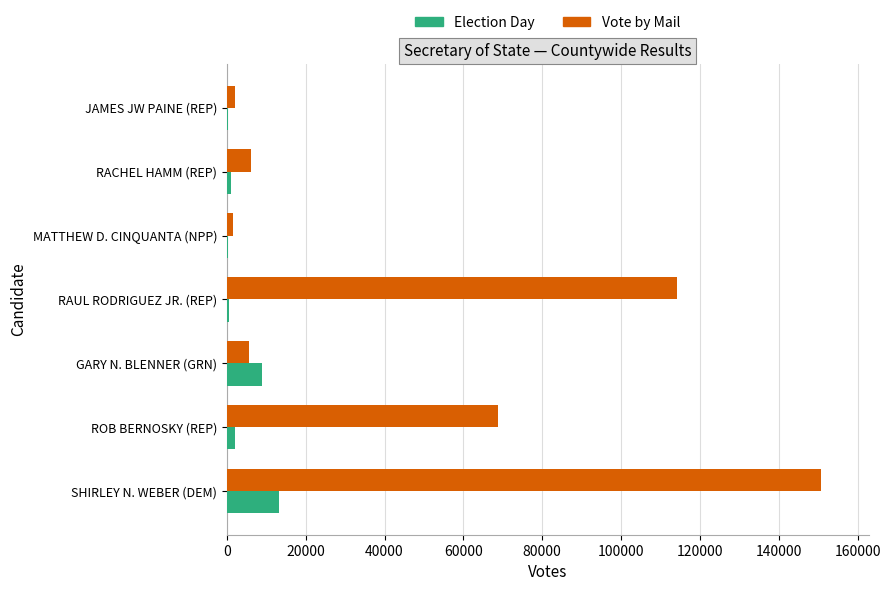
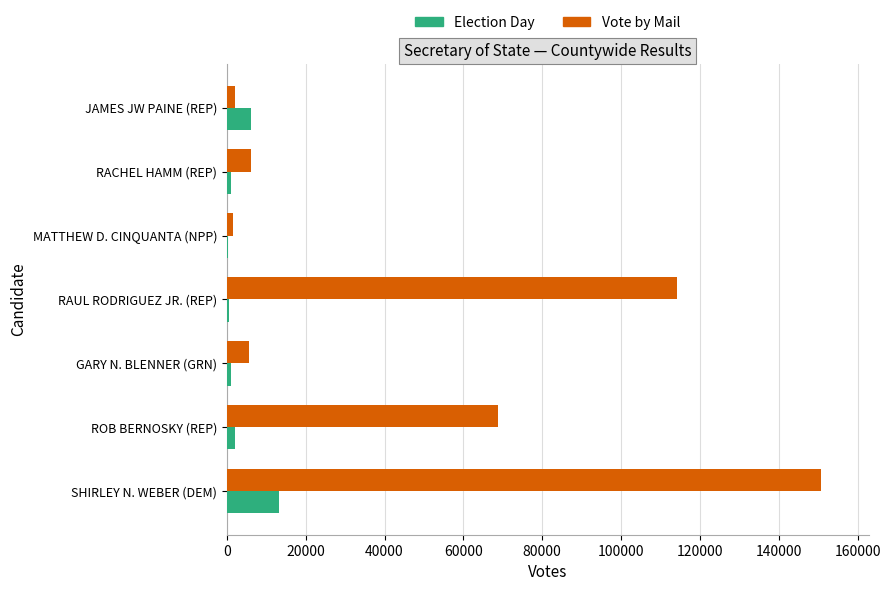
  {
    "Vote by Mail": {
      "JAMES JW PAINE (REP)": 2000,
      "RACHEL HAMM (REP)": 6000,
      "MATTHEW D. CINQUANTA (NPP)": 2000,
      "RAUL RODRIGUEZ JR. (REP)": 114000,
      "GARY N. BLENNER (GRN)": 6000,
      "ROB BERNOSKY (REP)": 69000,
      "SHIRLEY N. WEBER (DEM)": 151000
    },
    "Election Day": {
-     "JAMES JW PAINE (REP)": 0,
+     "JAMES JW PAINE (REP)": 6000,
      "RACHEL HAMM (REP)": 1000,
      "RAUL RODRIGUEZ JR. (REP)": 1000,
-     "GARY N. BLENNER (GRN)": 9000,
+     "GARY N. BLENNER (GRN)": 1000,
      "ROB BERNOSKY (REP)": 2000,
      "SHIRLEY N. WEBER (DEM)": 13000
    }
  }
